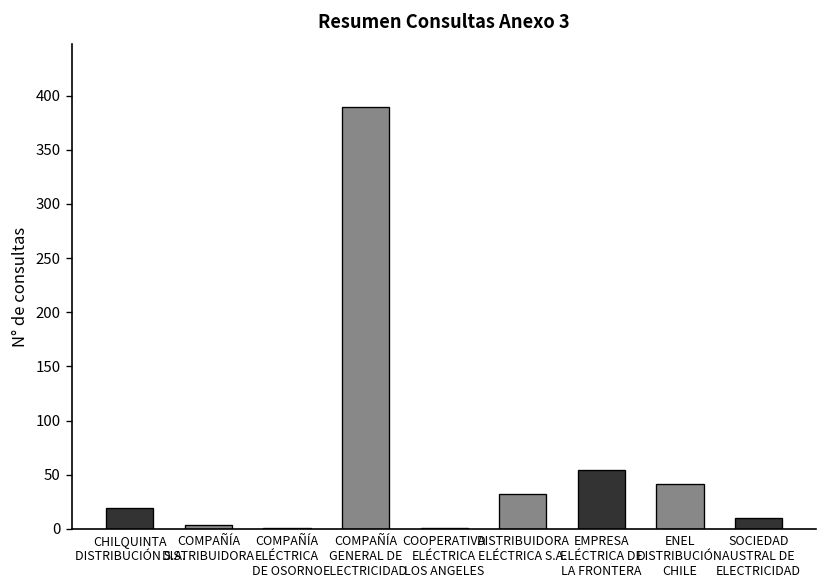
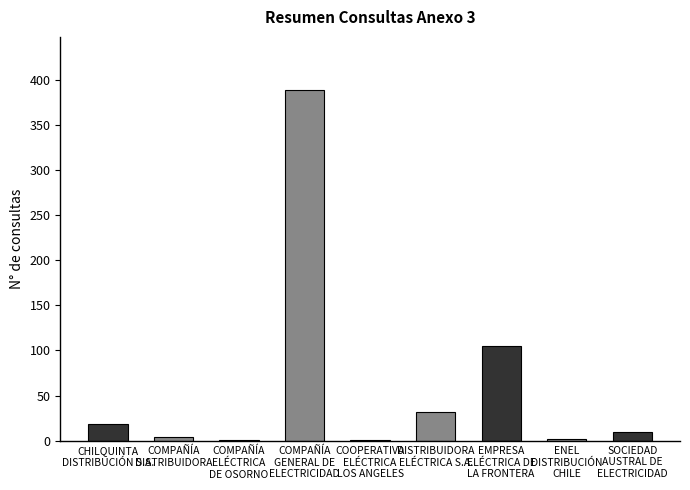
  {
    "COMPAÑÍA GENERAL DE ELECTRICIDAD": 390,
    "DISTRIBUIDORA ELÉCTRICA S.A.": 30,
-   "EMPRESA ELÉCTRICA DE LA FRONTERA": 50,
-   "ENEL DISTRIBUCIÓN CHILE": 40,
+   "EMPRESA ELÉCTRICA DE LA FRONTERA": 110,
+   "ENEL DISTRIBUCIÓN CHILE": 0,
    "SOCIEDAD AUSTRAL DE ELECTRICIDAD": 10
  }
